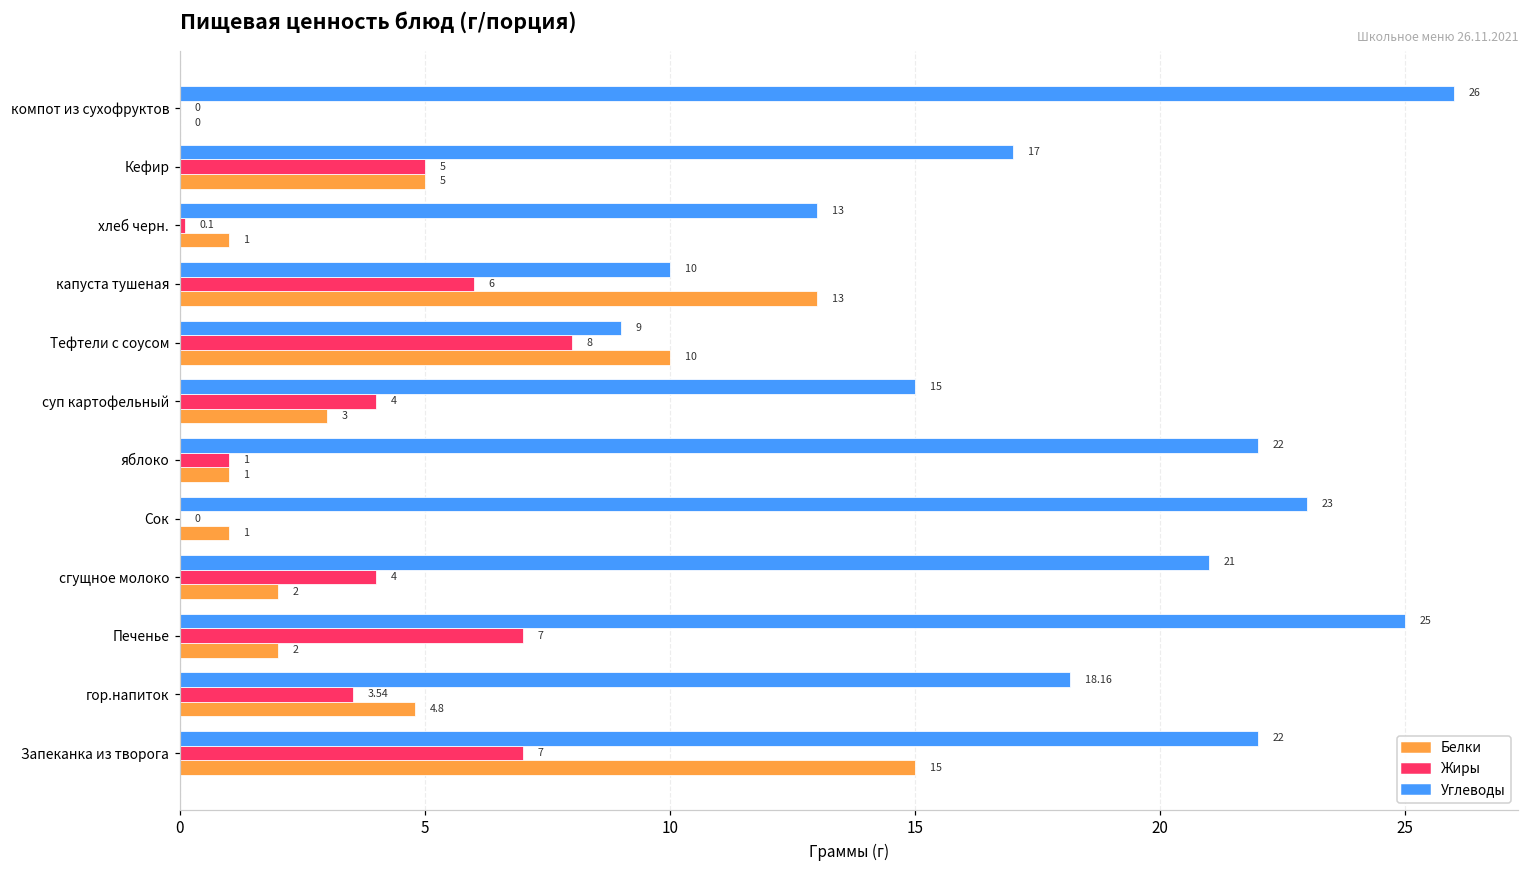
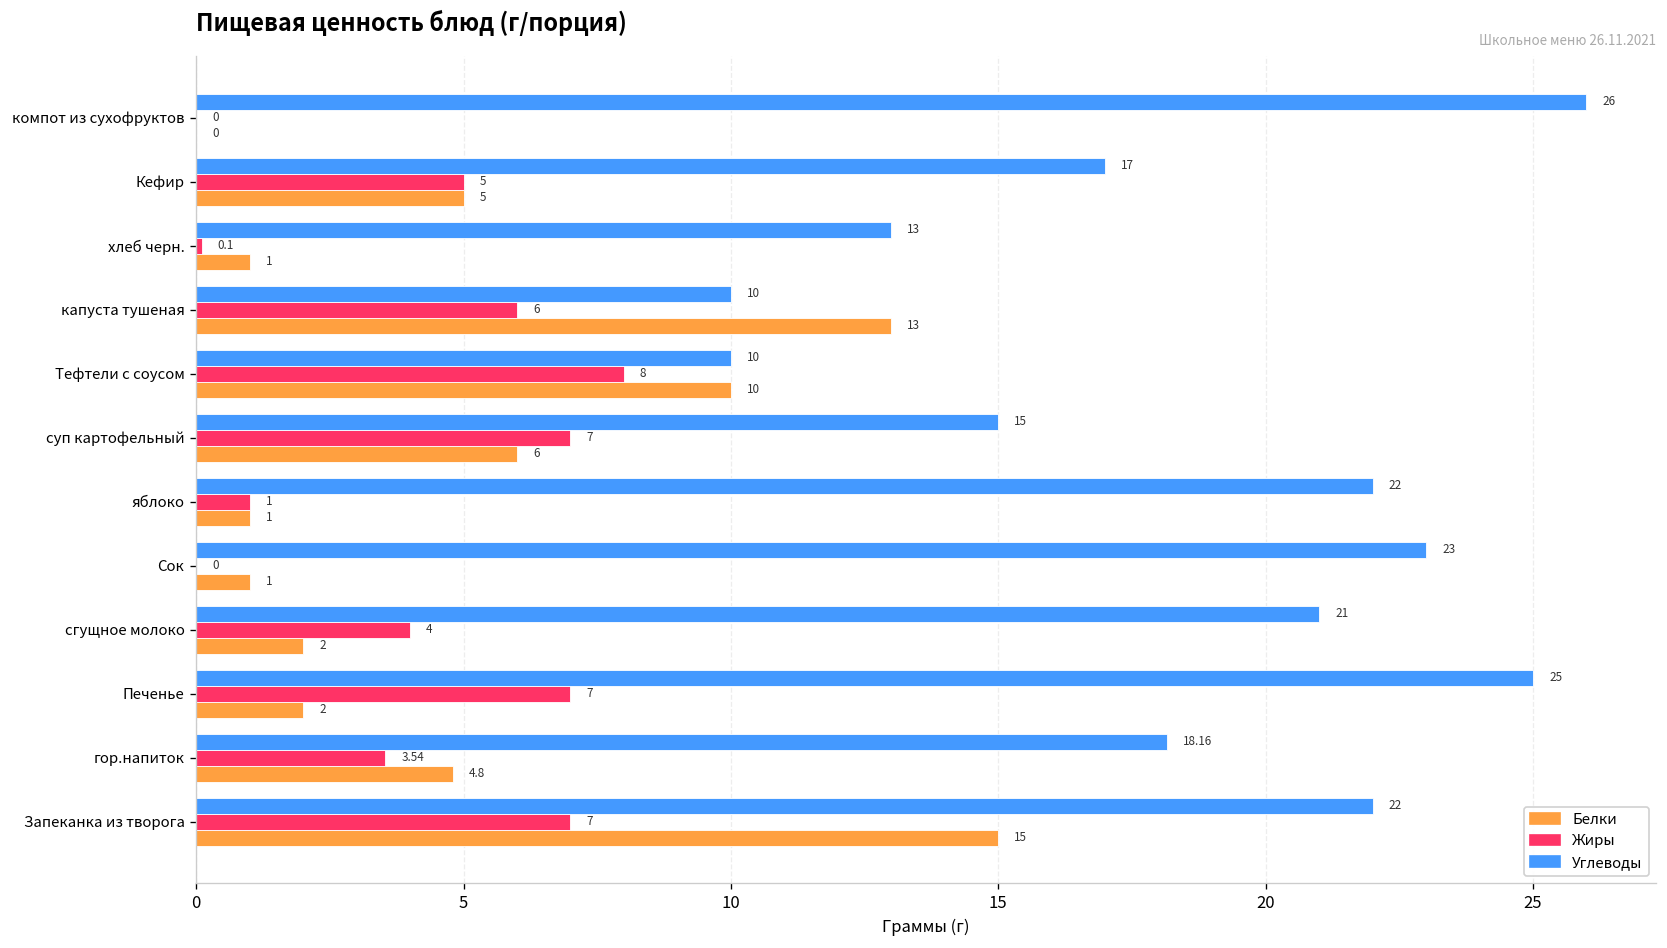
  {
    "Белки": {
      "компот из сухофруктов": 0,
      "Кефир": 5,
      "хлеб черн.": 1,
      "капуста тушеная": 13,
      "Тефтели с соусом": 10,
-     "суп картофельный": 3,
+     "суп картофельный": 6,
      "яблоко": 1,
      "Сок": 1,
      "сгущное молоко": 2,
      "Печенье": 2,
      "гор.напиток": 4.8,
      "Запеканка из творога": 15
    },
    "Жиры": {
      "компот из сухофруктов": 0,
      "Кефир": 5,
      "хлеб черн.": 0.1,
      "капуста тушеная": 6,
      "Тефтели с соусом": 8,
-     "суп картофельный": 4,
+     "суп картофельный": 7,
      "яблоко": 1,
      "Сок": 0,
      "сгущное молоко": 4,
      "Печенье": 7,
      "гор.напиток": 3.54,
      "Запеканка из творога": 7
    },
    "Углеводы": {
      "компот из сухофруктов": 26,
      "Кефир": 17,
      "хлеб черн.": 13,
      "капуста тушеная": 10,
-     "Тефтели с соусом": 9,
+     "Тефтели с соусом": 10,
      "суп картофельный": 15,
      "яблоко": 22,
      "Сок": 23,
      "сгущное молоко": 21,
      "Печенье": 25,
      "гор.напиток": 18.16,
      "Запеканка из творога": 22
    }
  }
